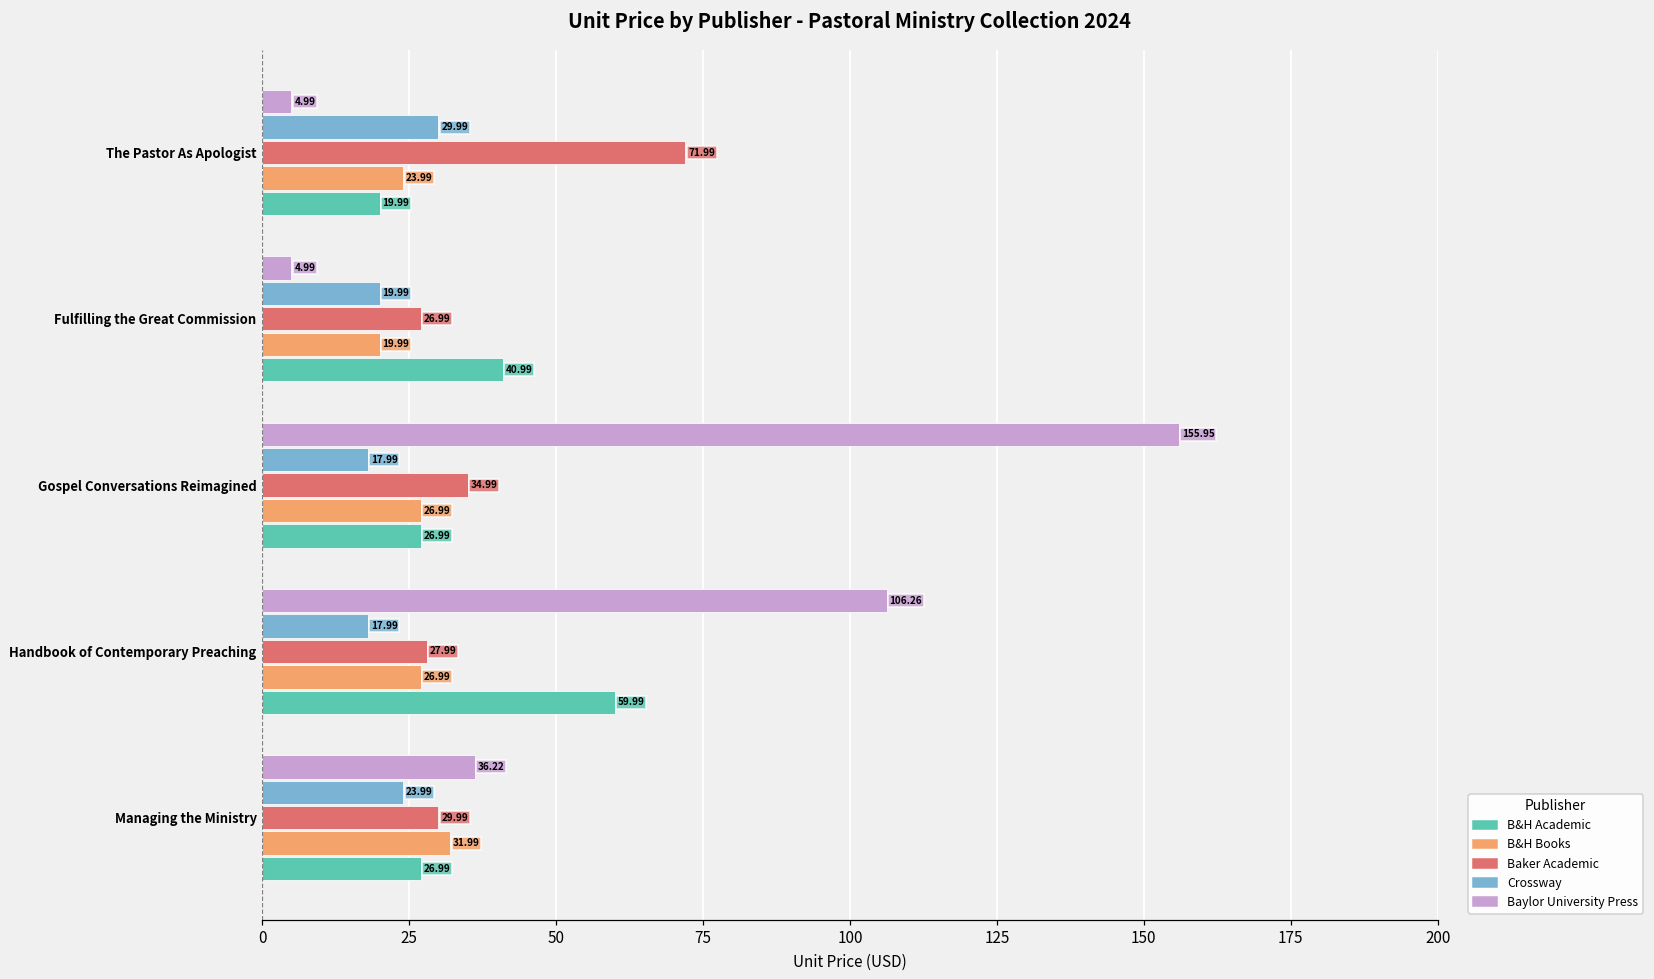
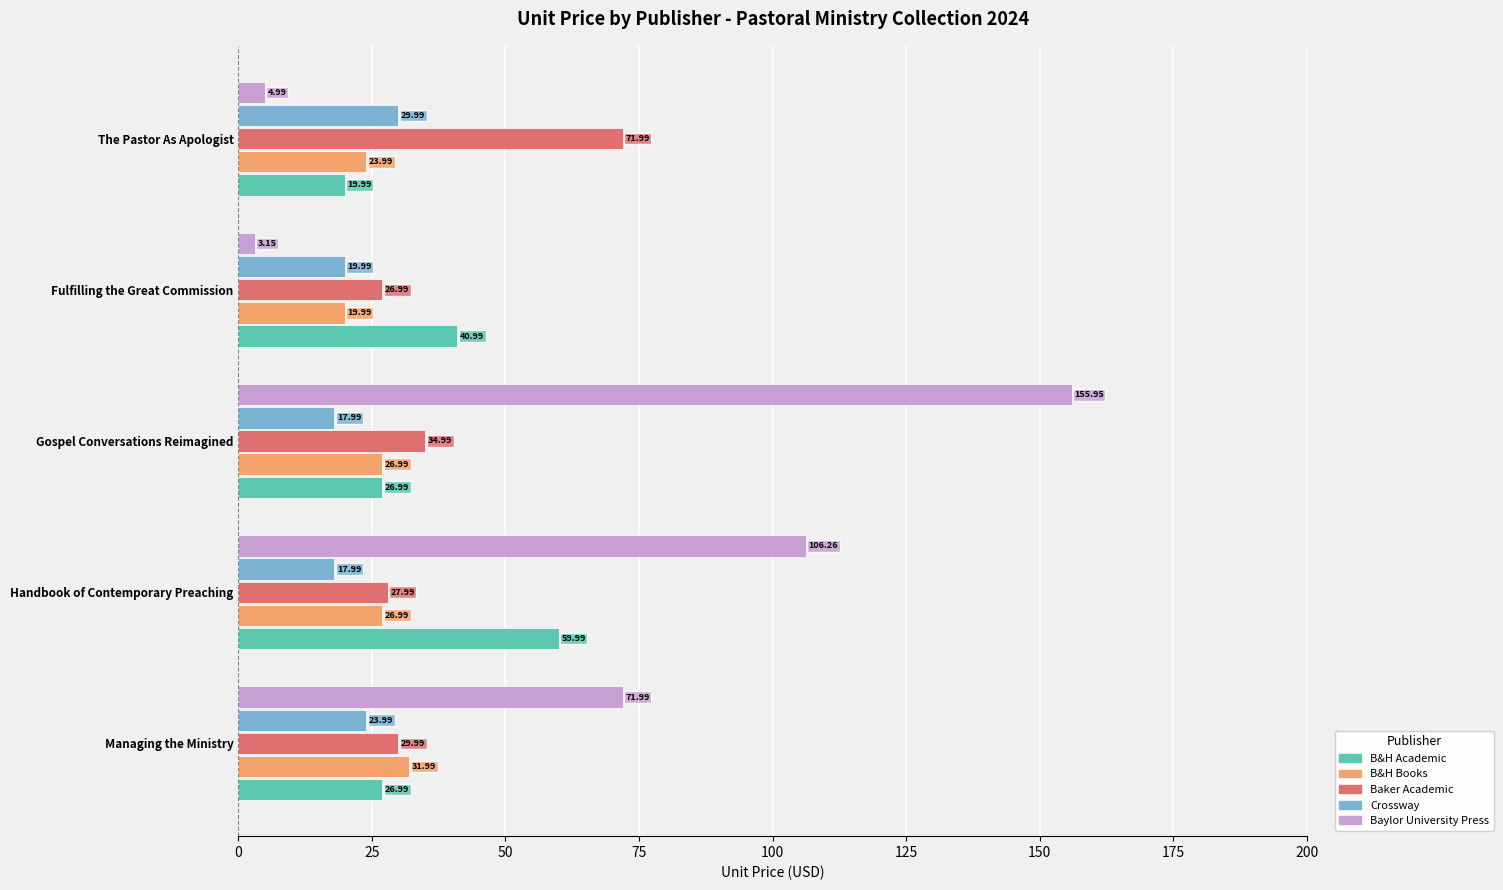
  {
    "Baylor University Press": {
-     "Fulfilling the Great Commission": 4.99,
-     "Managing the Ministry": 36.22
+     "Fulfilling the Great Commission": 3.15,
+     "Managing the Ministry": 71.99
    }
  }
